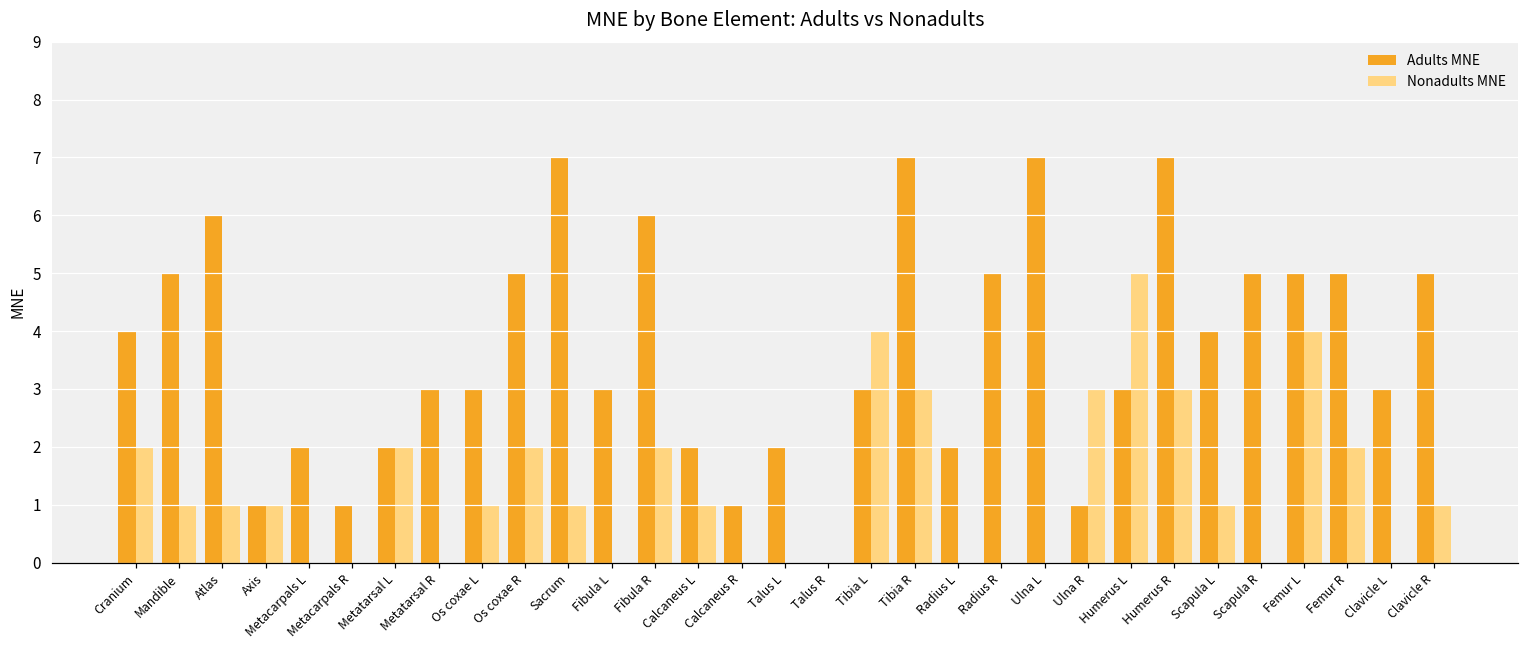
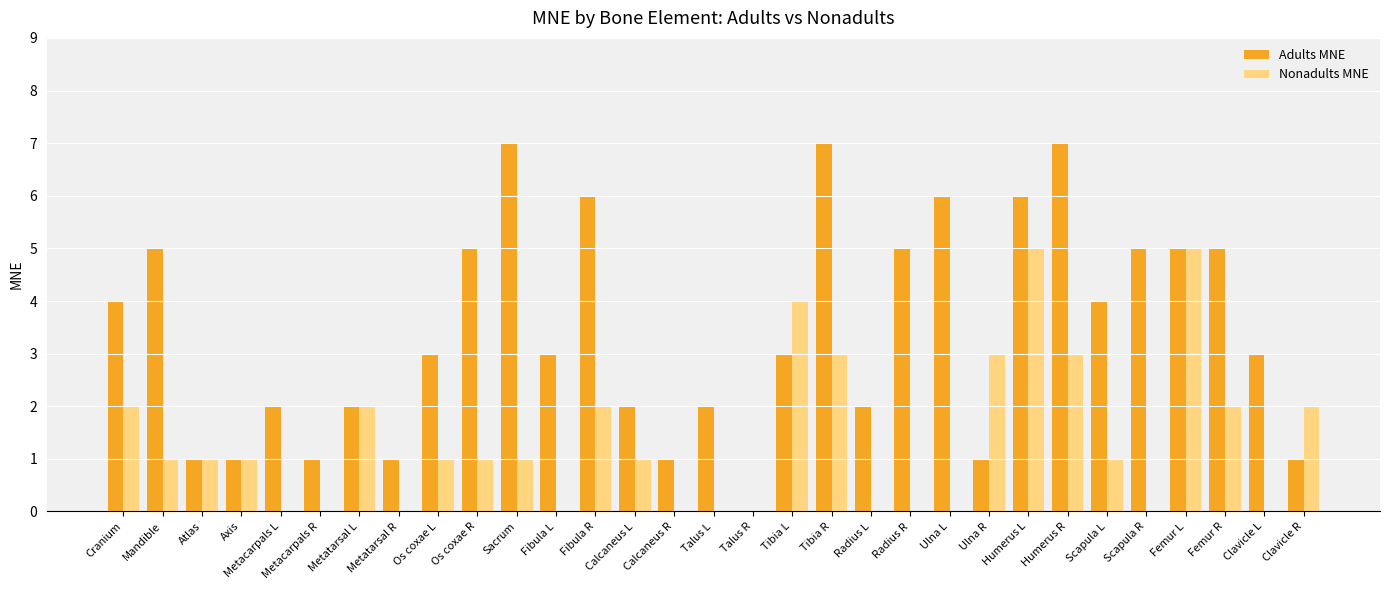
  {
    "Adults MNE": {
      "Cranium": 4,
      "Mandible": 5,
-     "Atlas": 6,
+     "Atlas": 1,
      "Axis": 1,
      "Metacarpals L": 2,
      "Metacarpals R": 1,
      "Metatarsal L": 2,
-     "Metatarsal R": 3,
+     "Metatarsal R": 1,
      "Os coxae L": 3,
      "Os coxae R": 5,
      "Sacrum": 7,
      "Fibula L": 3,
      "Fibula R": 6,
      "Calcaneus L": 2,
      "Calcaneus R": 1,
      "Talus L": 2,
      "Talus R": 0,
      "Tibia L": 3,
      "Tibia R": 7,
      "Radius L": 2,
      "Radius R": 5,
-     "Ulna L": 7,
+     "Ulna L": 6,
      "Ulna R": 1,
-     "Humerus L": 3,
+     "Humerus L": 6,
      "Humerus R": 7,
      "Scapula L": 4,
      "Scapula R": 5,
      "Femur L": 5,
      "Femur R": 5,
      "Clavicle L": 3,
-     "Clavicle R": 5
+     "Clavicle R": 1
    },
    "Nonadults MNE": {
      "Cranium": 2,
      "Mandible": 1,
      "Atlas": 1,
      "Axis": 1,
      "Metacarpals L": 0,
      "Metacarpals R": 0,
      "Metatarsal L": 2,
      "Metatarsal R": 0,
      "Os coxae L": 1,
-     "Os coxae R": 2,
+     "Os coxae R": 1,
      "Sacrum": 1,
      "Fibula L": 0,
      "Fibula R": 2,
      "Calcaneus L": 1,
      "Calcaneus R": 0,
      "Talus L": 0,
      "Talus R": 0,
      "Tibia L": 4,
      "Tibia R": 3,
      "Radius L": 0,
      "Radius R": 0,
      "Ulna L": 0,
      "Ulna R": 3,
      "Humerus L": 5,
      "Humerus R": 3,
      "Scapula L": 1,
      "Scapula R": 0,
-     "Femur L": 4,
+     "Femur L": 5,
      "Femur R": 2,
      "Clavicle L": 0,
-     "Clavicle R": 1
+     "Clavicle R": 2
    }
  }
